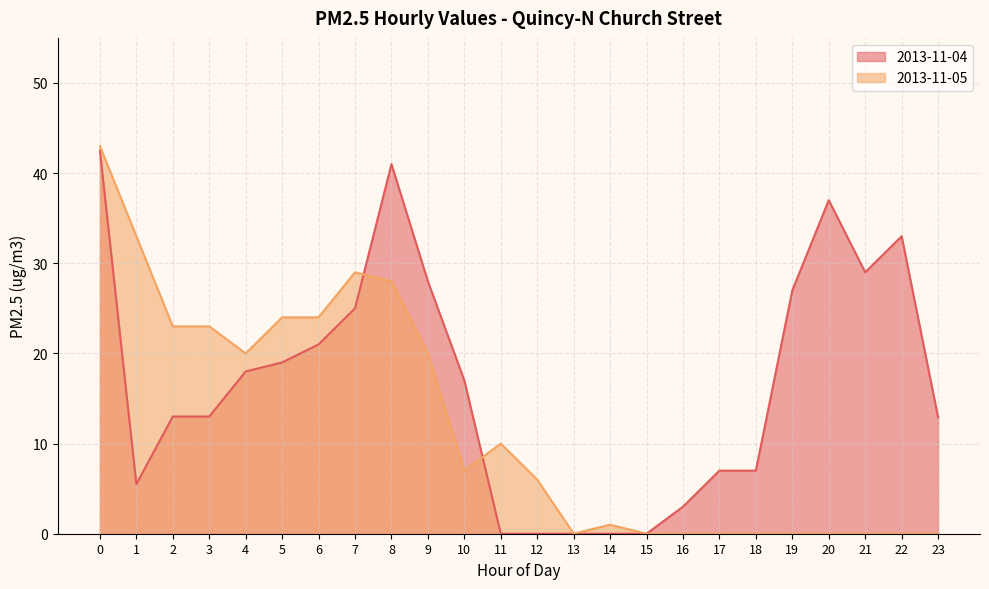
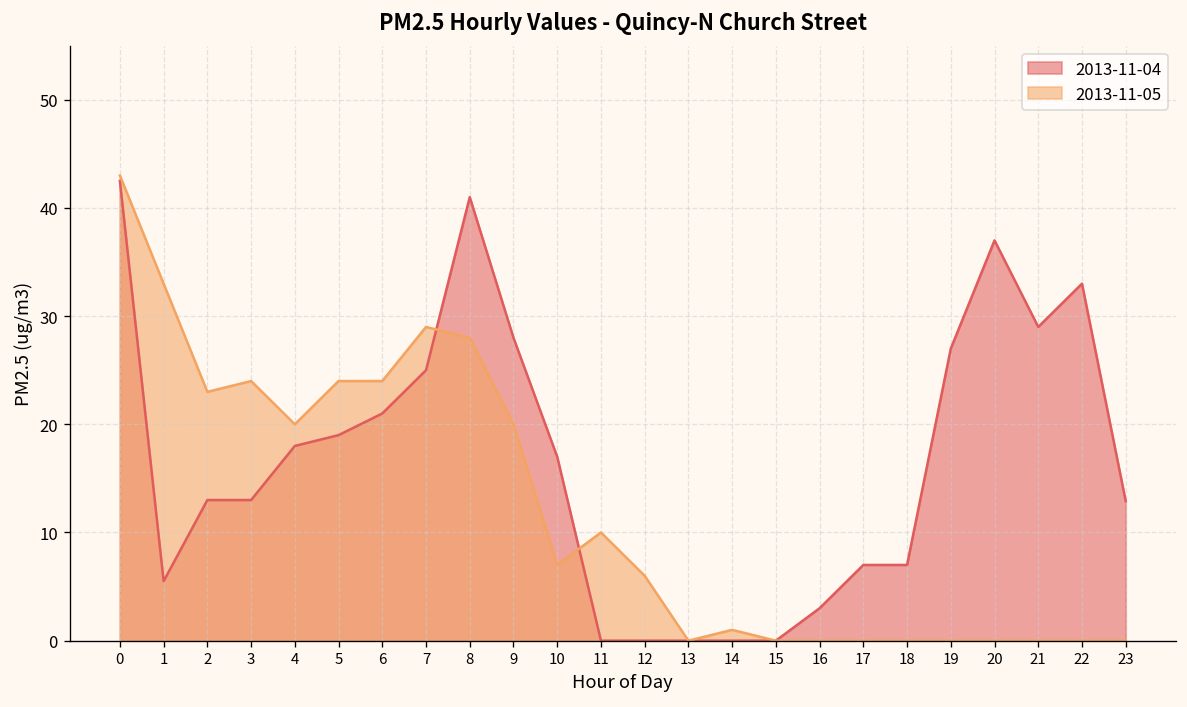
  {
    "2013-11-04": {
      "0": 43,
      "1": 6,
      "2": 13,
      "3": 13,
      "4": 18,
      "5": 19,
      "6": 21,
      "7": 25,
      "8": 41,
      "9": 28,
      "10": 17,
      "11": 0,
      "12": 0,
      "14": 0,
      "16": 3,
      "17": 7,
      "18": 7,
      "19": 27,
      "20": 37,
      "21": 29,
      "22": 33,
      "23": 13
    },
    "2013-11-05": {
      "0": 43,
      "1": 33,
      "2": 23,
-     "3": 23,
+     "3": 24,
      "4": 20,
      "5": 24,
      "6": 24,
      "7": 29,
      "8": 28,
      "9": 20,
      "10": 7,
      "11": 10,
      "12": 6,
      "14": 1,
      "16": 0,
      "17": 0,
      "18": 0,
      "19": 0,
      "20": 0,
      "21": 0,
      "22": 0,
      "23": 0
    }
  }
